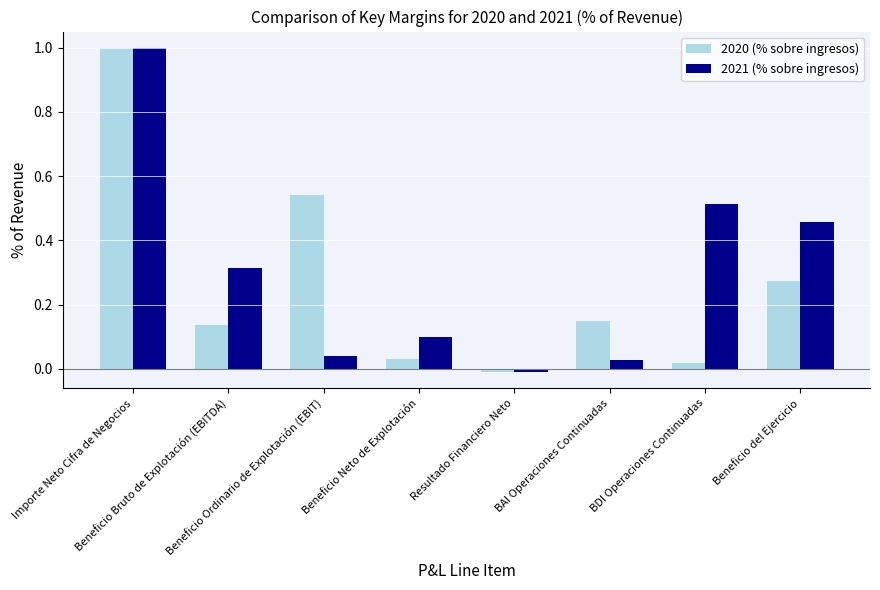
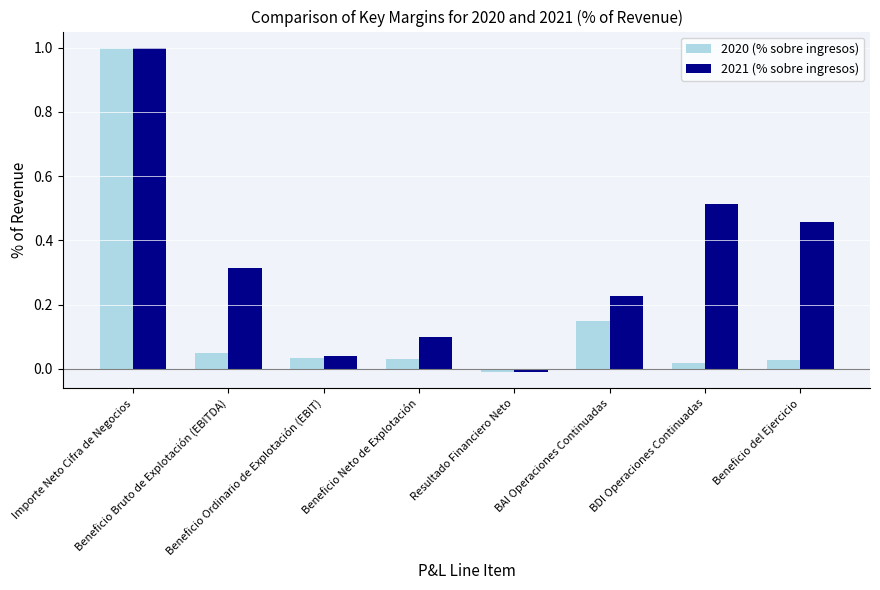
  {
    "2020 (% sobre ingresos)": {
      "Importe Neto Cifra de Negocios": 1.00,
-     "Beneficio Bruto de Explotación (EBITDA)": 0.14,
-     "Beneficio Ordinario de Explotación (EBIT)": 0.54,
+     "Beneficio Bruto de Explotación (EBITDA)": 0.05,
+     "Beneficio Ordinario de Explotación (EBIT)": 0.03,
      "Beneficio Neto de Explotación": 0.03,
      "Resultado Financiero Neto": -0.01,
      "BAI Operaciones Continuadas": 0.15,
      "BDI Operaciones Continuadas": 0.02,
-     "Beneficio del Ejercicio": 0.27
+     "Beneficio del Ejercicio": 0.03
    },
    "2021 (% sobre ingresos)": {
      "Importe Neto Cifra de Negocios": 1.00,
      "Beneficio Bruto de Explotación (EBITDA)": 0.31,
      "Beneficio Ordinario de Explotación (EBIT)": 0.04,
      "Beneficio Neto de Explotación": 0.10,
      "Resultado Financiero Neto": -0.01,
-     "BAI Operaciones Continuadas": 0.03,
+     "BAI Operaciones Continuadas": 0.23,
      "BDI Operaciones Continuadas": 0.51,
      "Beneficio del Ejercicio": 0.46
    }
  }
